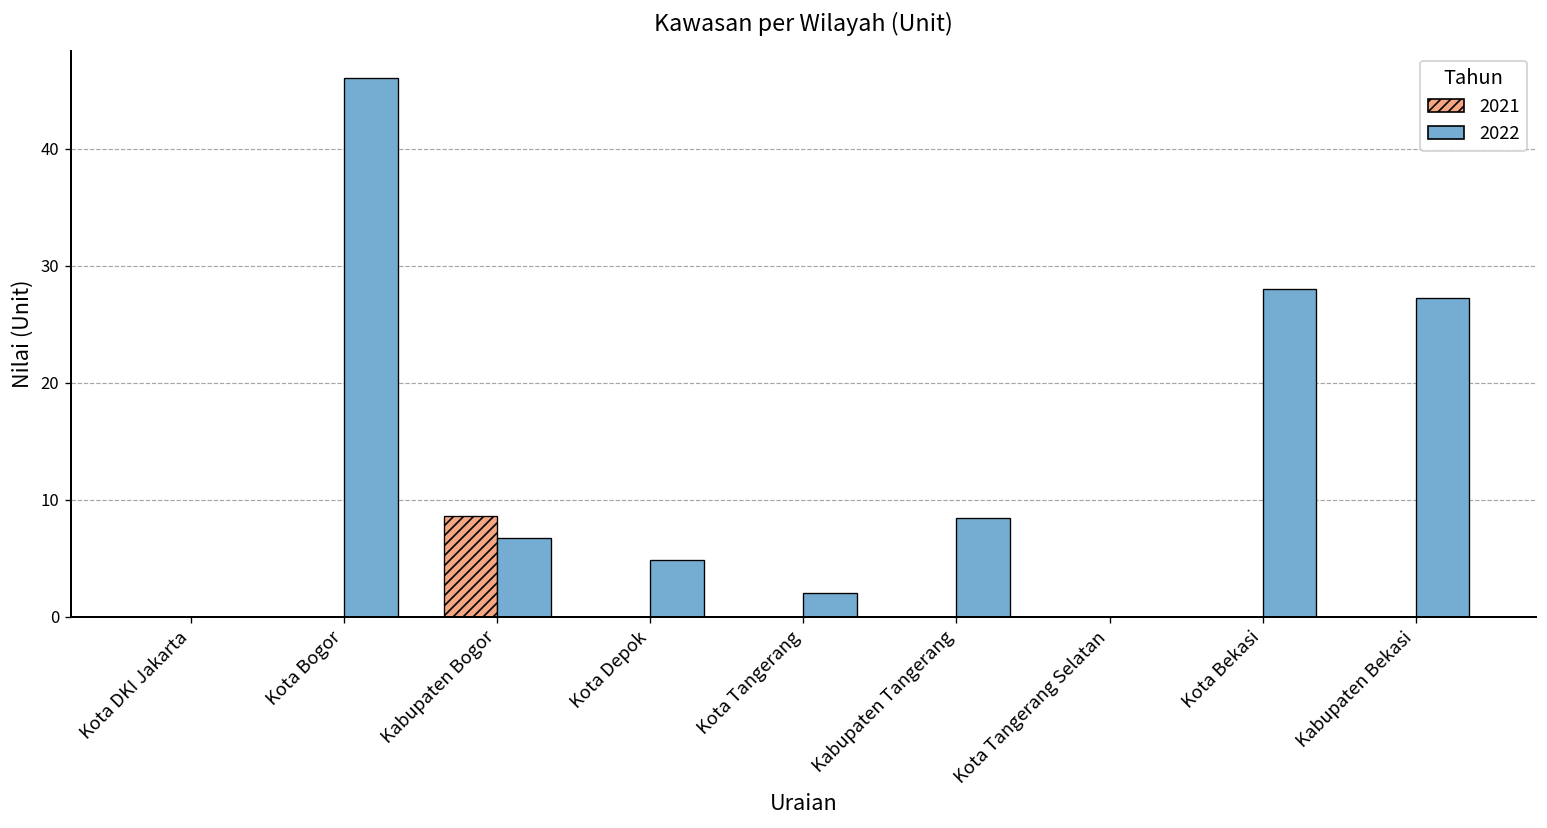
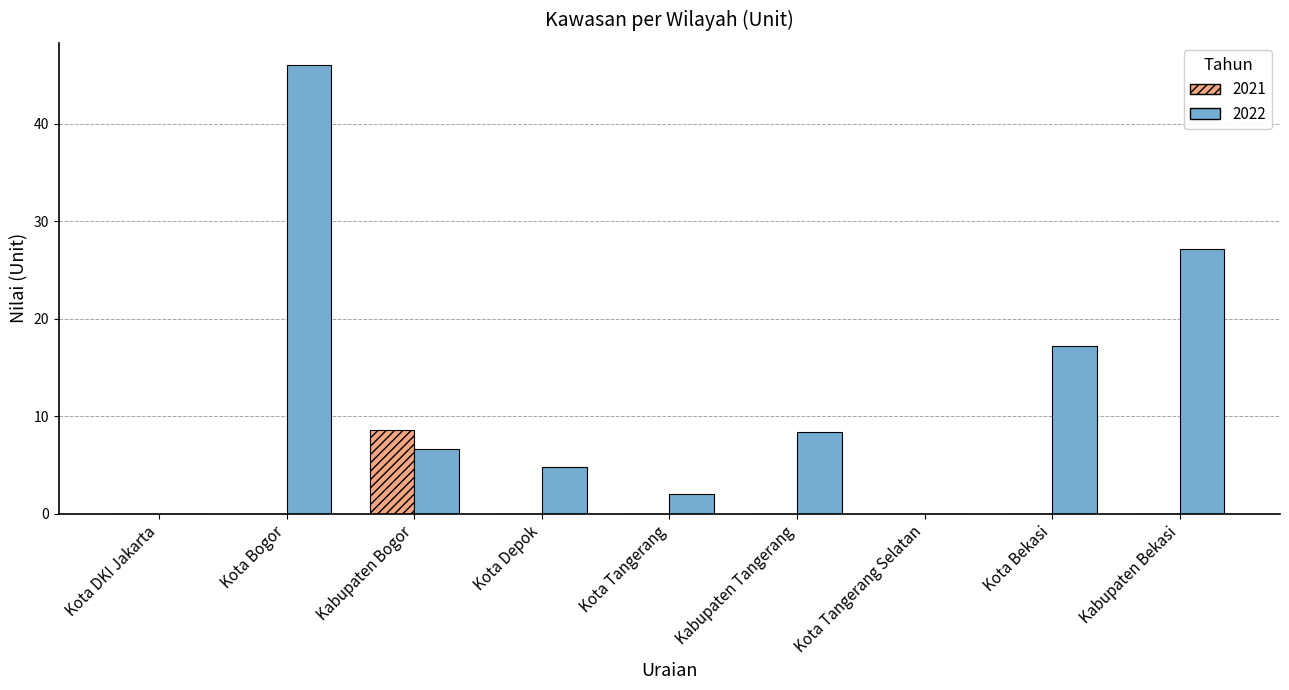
  {
    "2021": {
      "Kota DKI Jakarta": 0,
      "Kota Bogor": 0,
      "Kabupaten Bogor": 9,
      "Kota Depok": 0,
      "Kota Tangerang": 0,
      "Kabupaten Tangerang": 0,
      "Kota Tangerang Selatan": 0,
      "Kota Bekasi": 0,
      "Kabupaten Bekasi": 0
    },
    "2022": {
      "Kota DKI Jakarta": 0,
      "Kota Bogor": 46,
      "Kabupaten Bogor": 7,
      "Kota Depok": 5,
      "Kota Tangerang": 2,
      "Kabupaten Tangerang": 8,
      "Kota Tangerang Selatan": 0,
-     "Kota Bekasi": 28,
+     "Kota Bekasi": 17,
      "Kabupaten Bekasi": 27
    }
  }
